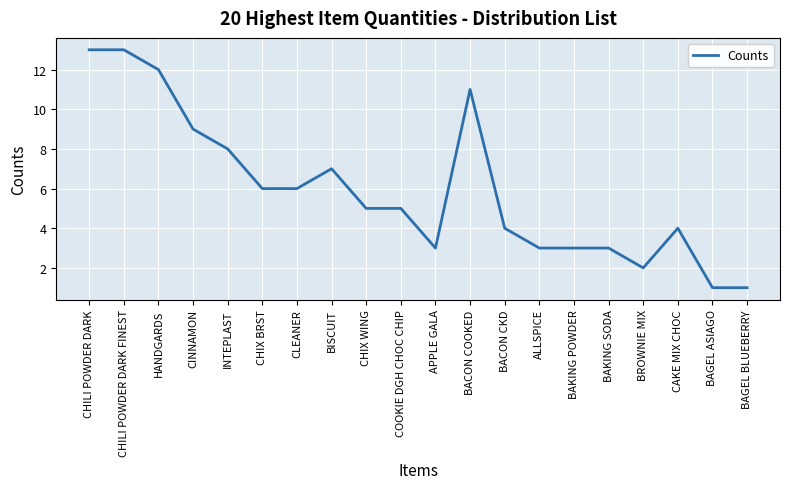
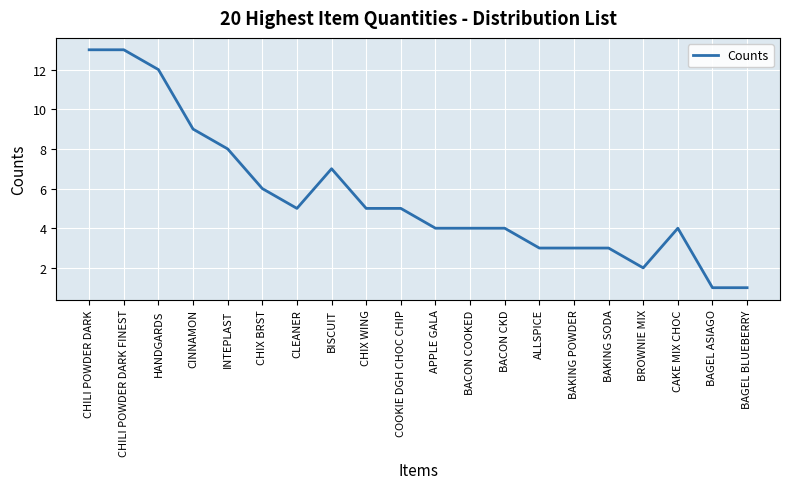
  {
    "CHILI POWDER DARK": 13,
    "CHILI POWDER DARK FINEST": 13,
    "HANDGARDS": 12,
    "CINNAMON": 9,
    "INTEPLAST": 8,
    "CHIX BRST": 6,
-   "CLEANER": 6,
+   "CLEANER": 5,
    "BISCUIT": 7,
    "CHIX WING": 5,
    "COOKIE DGH CHOC CHIP": 5,
-   "APPLE GALA": 3,
-   "BACON COOKED": 11,
+   "APPLE GALA": 4,
+   "BACON COOKED": 4,
    "BACON CKD": 4,
    "ALLSPICE": 3,
    "BAKING POWDER": 3,
    "BAKING SODA": 3,
    "BROWNIE MIX": 2,
    "CAKE MIX CHOC": 4,
    "BAGEL ASIAGO": 1,
    "BAGEL BLUEBERRY": 1
  }
